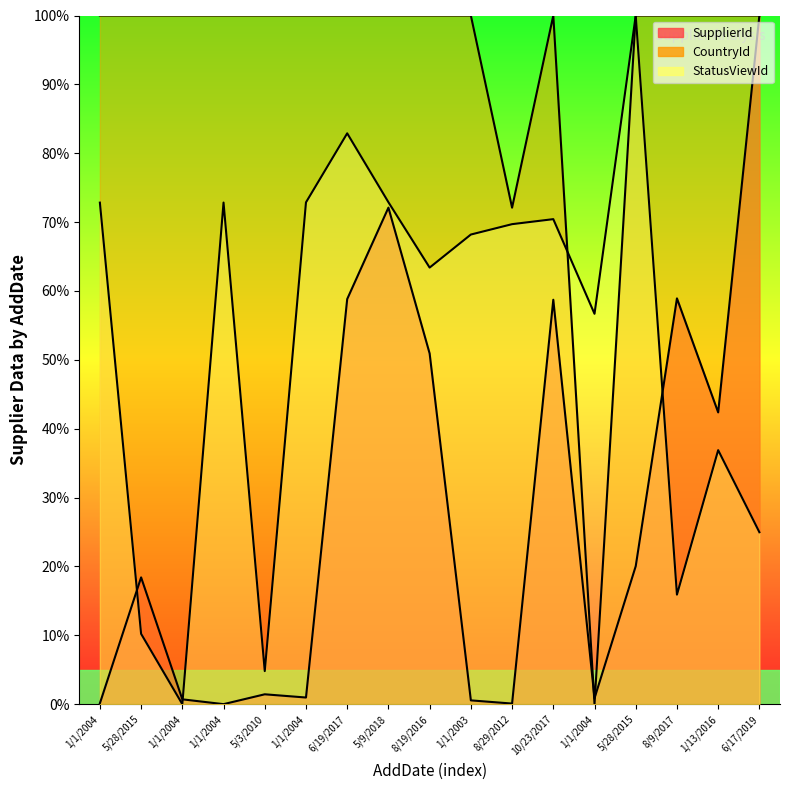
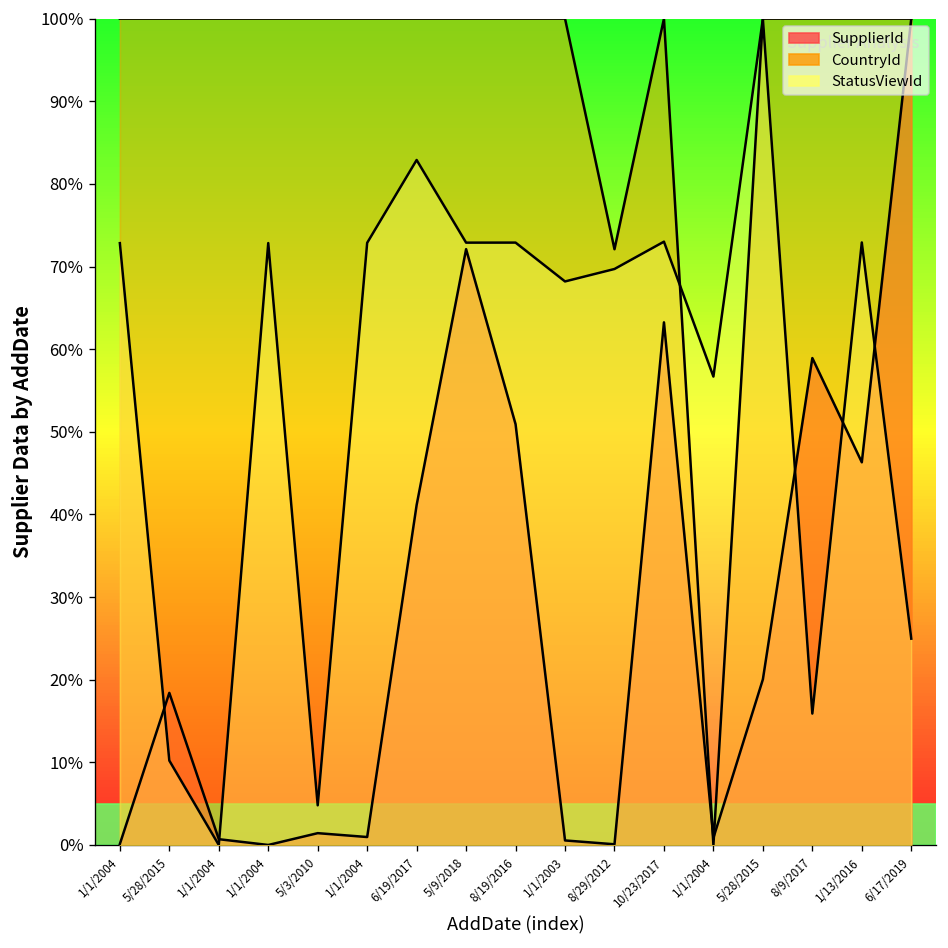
  {
    "SupplierId": {
-     "6/19/2017": "59%",
+     "6/19/2017": "41%",
      "5/9/2018": "72%",
      "8/19/2016": "51%",
-     "10/23/2017": "59%",
+     "10/23/2017": "63%",
      "8/9/2017": "59%",
-     "1/13/2016": "42%"
+     "1/13/2016": "46%"
    },
    "CountryId": {
      "5/3/2010": "100%",
      "6/19/2017": "100%",
      "5/9/2018": "100%",
      "8/19/2016": "100%",
      "1/1/2003": "100%",
      "8/29/2012": "72%",
      "10/23/2017": "100%",
      "8/9/2017": "100%",
      "1/13/2016": "100%"
    },
    "StatusViewId": {
      "6/19/2017": "83%",
      "5/9/2018": "73%",
-     "8/19/2016": "63%",
+     "8/19/2016": "73%",
      "1/1/2003": "68%",
      "8/29/2012": "70%",
-     "10/23/2017": "70%",
+     "10/23/2017": "73%",
      "8/9/2017": "16%",
-     "1/13/2016": "37%",
+     "1/13/2016": "73%",
      "6/17/2019": "25%"
    }
  }
